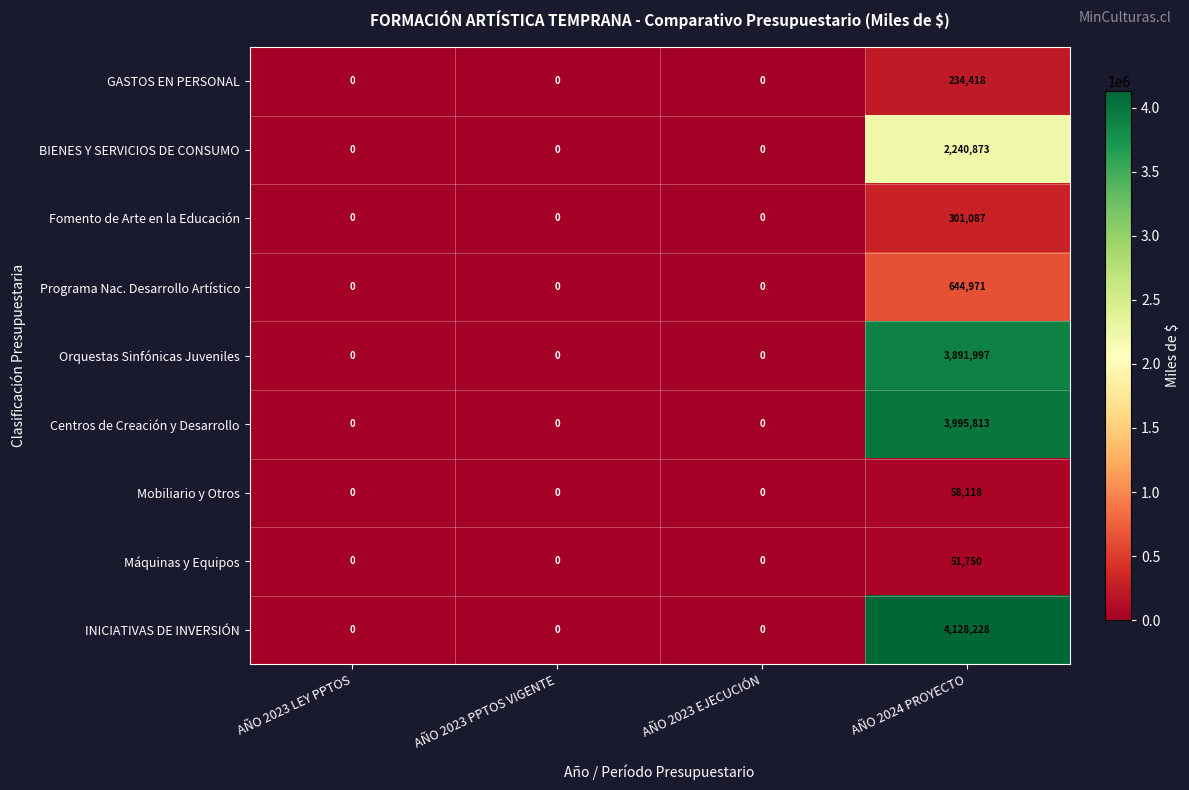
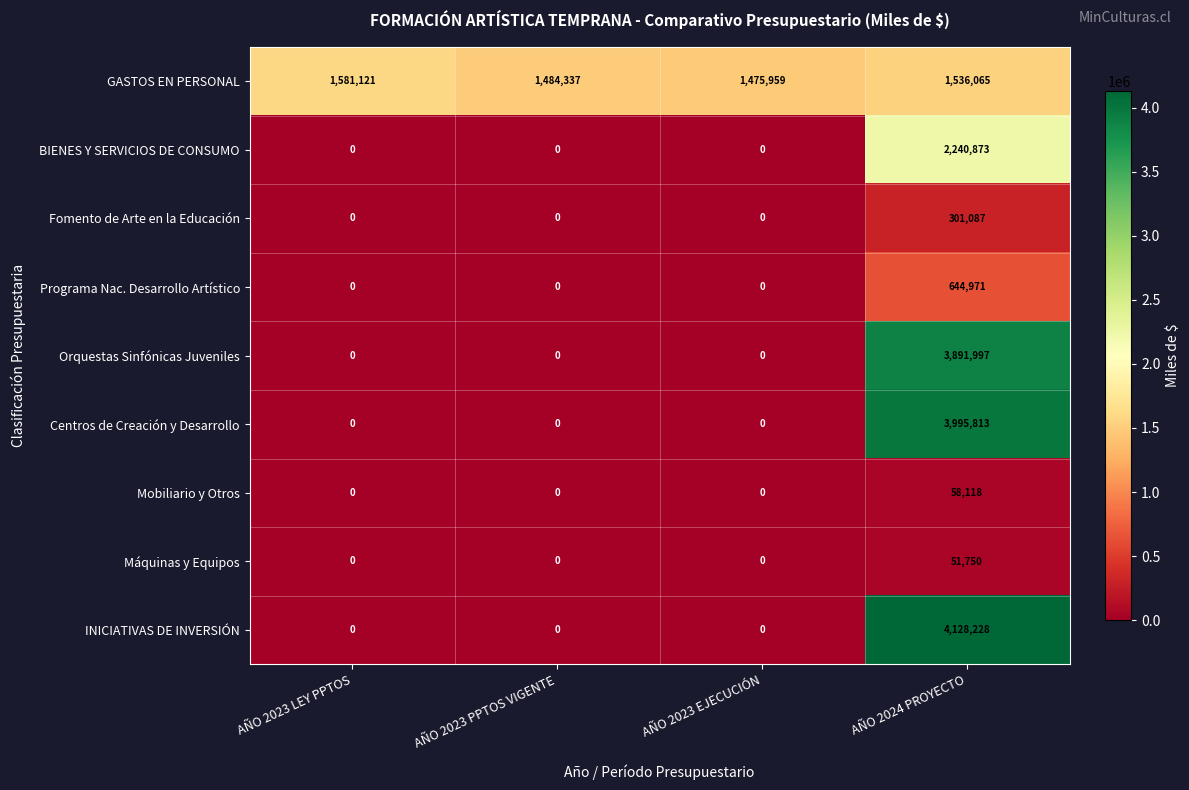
  {
    "GASTOS EN PERSONAL": {
-     "AÑO 2023 LEY PPTOS": "0",
-     "AÑO 2023 PPTOS VIGENTE": "0",
-     "AÑO 2023 EJECUCIÓN": "0",
-     "AÑO 2024 PROYECTO": "234,418"
+     "AÑO 2023 LEY PPTOS": "1,581,121",
+     "AÑO 2023 PPTOS VIGENTE": "1,484,337",
+     "AÑO 2023 EJECUCIÓN": "1,475,959",
+     "AÑO 2024 PROYECTO": "1,536,065"
    },
    "BIENES Y SERVICIOS DE CONSUMO": {
      "AÑO 2023 LEY PPTOS": "0",
      "AÑO 2023 PPTOS VIGENTE": "0",
      "AÑO 2023 EJECUCIÓN": "0",
      "AÑO 2024 PROYECTO": "2,240,873"
    },
    "Fomento de Arte en la Educación": {
      "AÑO 2023 LEY PPTOS": "0",
      "AÑO 2023 PPTOS VIGENTE": "0",
      "AÑO 2023 EJECUCIÓN": "0",
      "AÑO 2024 PROYECTO": "301,087"
    },
    "Programa Nac. Desarrollo Artístico": {
      "AÑO 2023 LEY PPTOS": "0",
      "AÑO 2023 PPTOS VIGENTE": "0",
      "AÑO 2023 EJECUCIÓN": "0",
      "AÑO 2024 PROYECTO": "644,971"
    },
    "Orquestas Sinfónicas Juveniles": {
      "AÑO 2023 LEY PPTOS": "0",
      "AÑO 2023 PPTOS VIGENTE": "0",
      "AÑO 2023 EJECUCIÓN": "0",
      "AÑO 2024 PROYECTO": "3,891,997"
    },
    "Centros de Creación y Desarrollo": {
      "AÑO 2023 LEY PPTOS": "0",
      "AÑO 2023 PPTOS VIGENTE": "0",
      "AÑO 2023 EJECUCIÓN": "0",
      "AÑO 2024 PROYECTO": "3,995,813"
    },
    "Mobiliario y Otros": {
      "AÑO 2023 LEY PPTOS": "0",
      "AÑO 2023 PPTOS VIGENTE": "0",
      "AÑO 2023 EJECUCIÓN": "0",
      "AÑO 2024 PROYECTO": "58,118"
    },
    "Máquinas y Equipos": {
      "AÑO 2023 LEY PPTOS": "0",
      "AÑO 2023 PPTOS VIGENTE": "0",
      "AÑO 2023 EJECUCIÓN": "0",
      "AÑO 2024 PROYECTO": "51,750"
    },
    "INICIATIVAS DE INVERSIÓN": {
      "AÑO 2023 LEY PPTOS": "0",
      "AÑO 2023 PPTOS VIGENTE": "0",
      "AÑO 2023 EJECUCIÓN": "0",
      "AÑO 2024 PROYECTO": "4,128,228"
    }
  }
